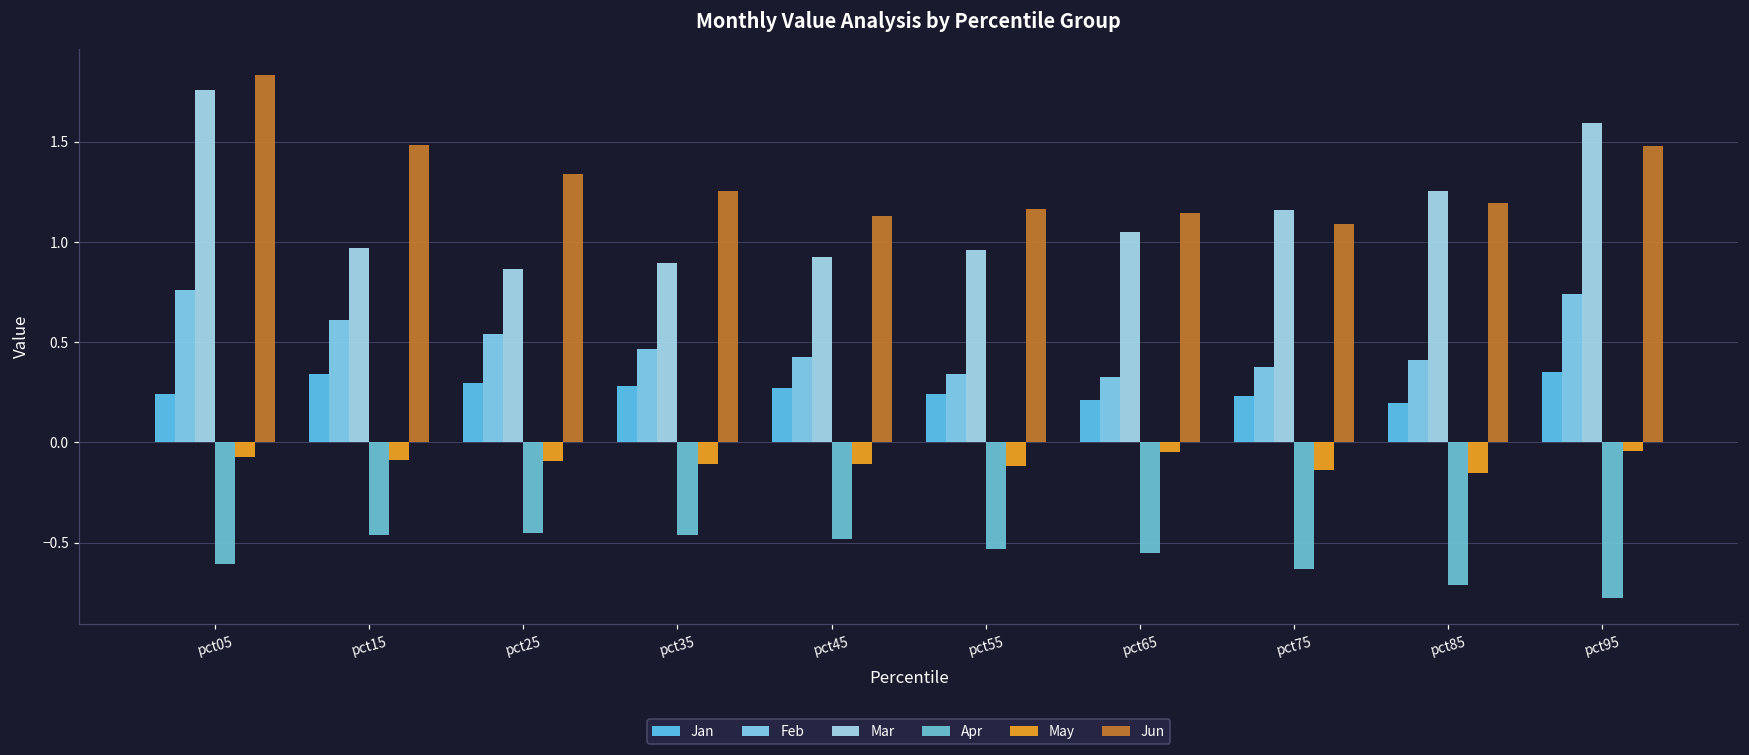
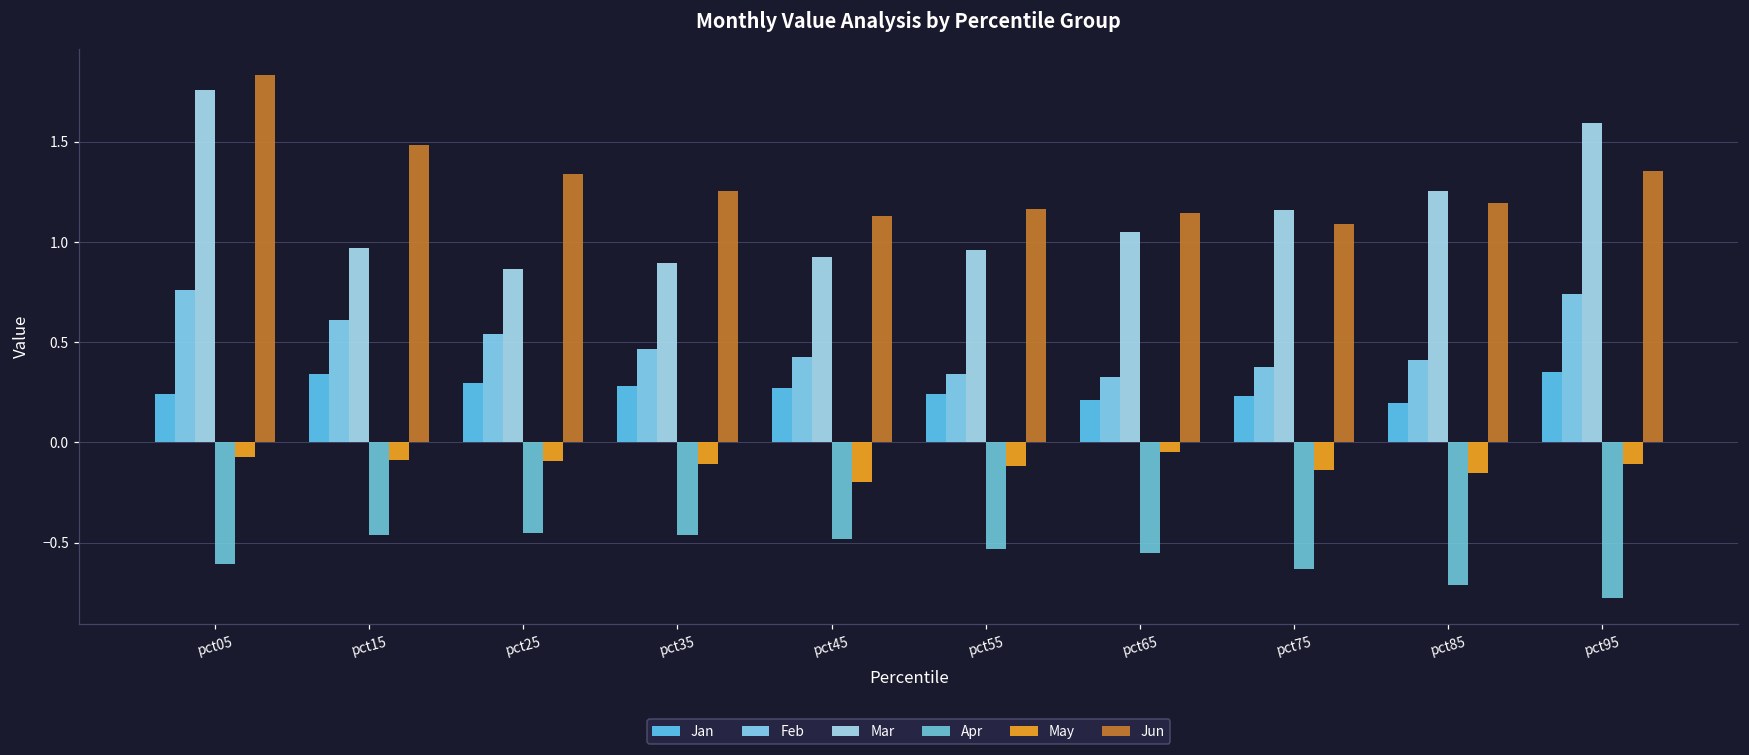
  {
    "May": {
      "pct05": -0.07,
      "pct15": -0.09,
      "pct25": -0.09,
      "pct35": -0.11,
-     "pct45": -0.11,
+     "pct45": -0.20,
      "pct55": -0.12,
      "pct65": -0.05,
      "pct75": -0.14,
      "pct85": -0.15,
-     "pct95": -0.04
+     "pct95": -0.11
    },
    "Jun": {
      "pct05": 1.83,
      "pct15": 1.48,
      "pct25": 1.34,
      "pct35": 1.25,
      "pct45": 1.13,
      "pct55": 1.17,
      "pct65": 1.15,
      "pct75": 1.09,
      "pct85": 1.20,
-     "pct95": 1.48
+     "pct95": 1.35
    }
  }
